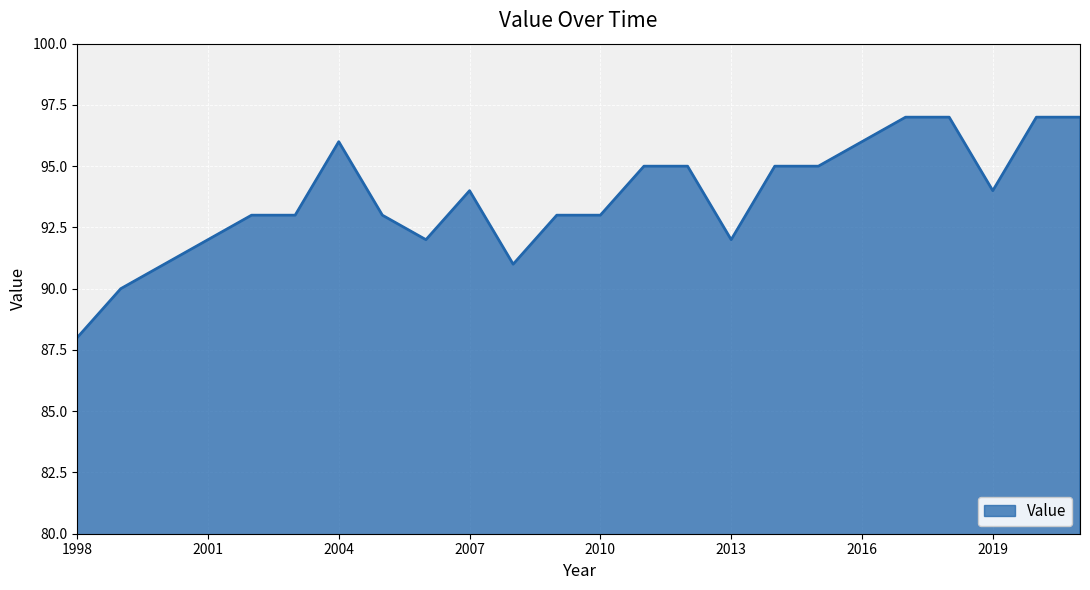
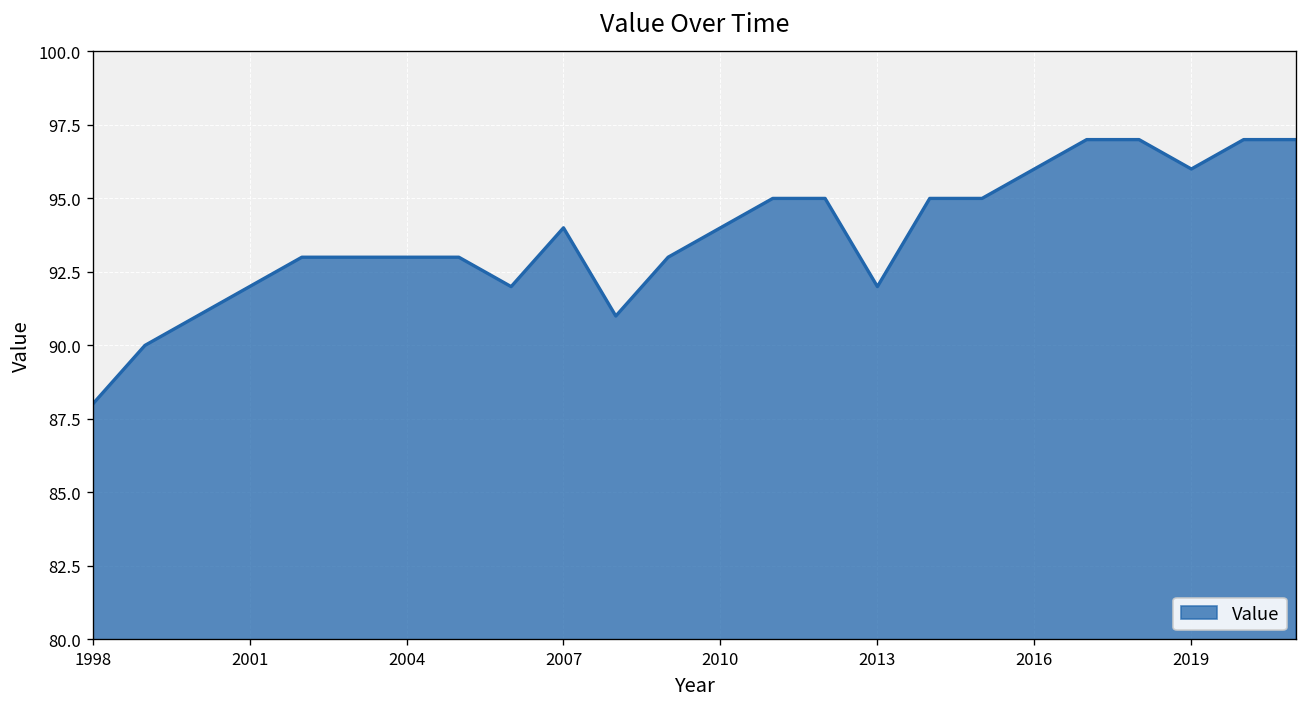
  {
    "1998": 88,
    "2001": 92,
-   "2004": 96,
+   "2004": 93,
    "2007": 94,
-   "2010": 93,
+   "2010": 94,
    "2013": 92,
    "2016": 96,
-   "2019": 94
+   "2019": 96
  }
